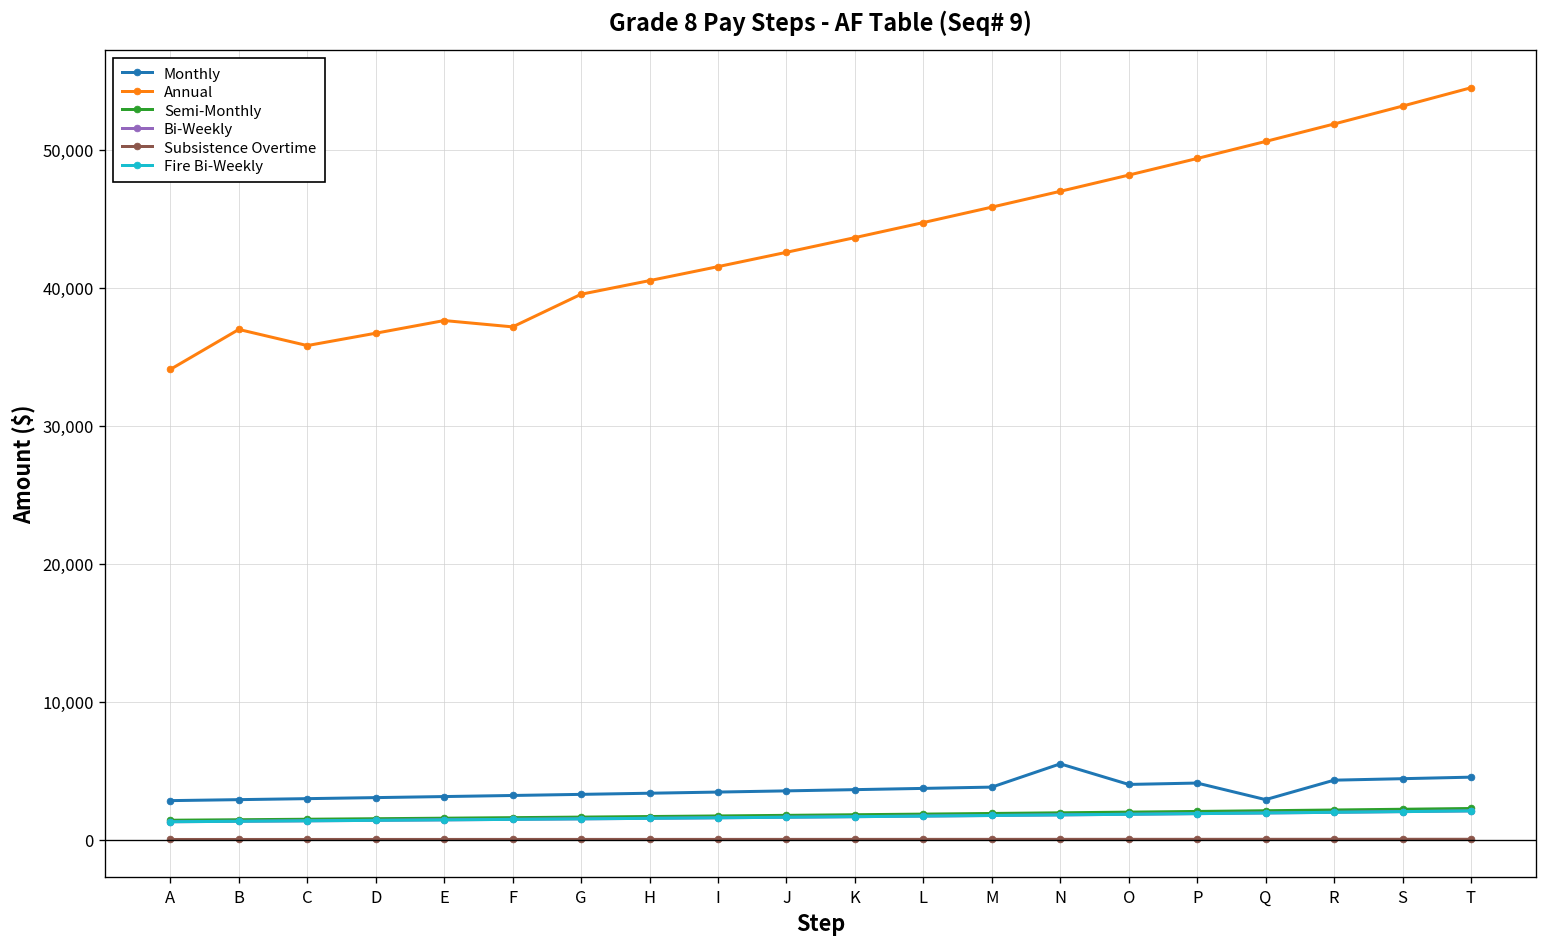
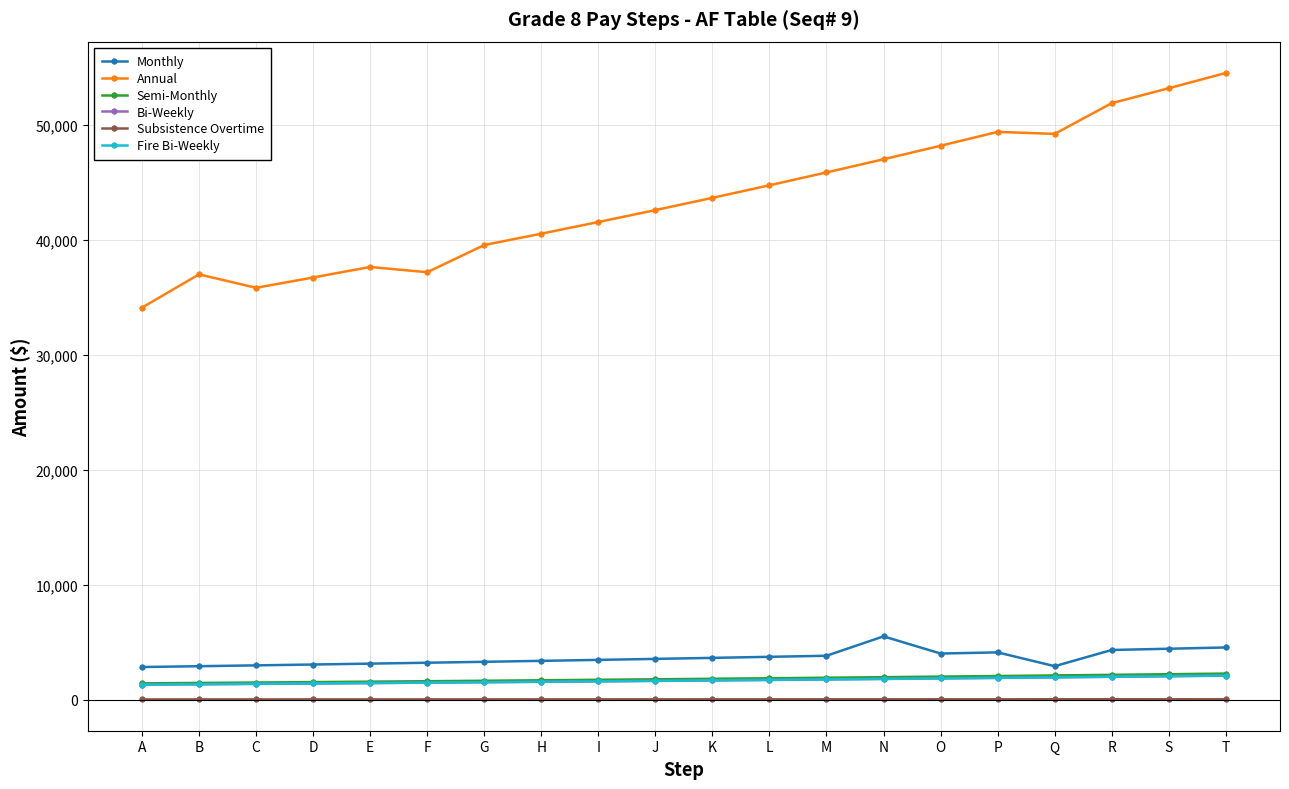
  {
    "Monthly": {
      "A": "2,800",
      "B": "2,900",
      "C": "3,000",
      "D": "3,100",
      "E": "3,100",
      "F": "3,200",
      "G": "3,300",
      "H": "3,400",
      "I": "3,500",
      "J": "3,500",
      "K": "3,600",
      "L": "3,700",
      "M": "3,800",
      "N": "5,500",
      "O": "4,000",
      "P": "4,100",
      "Q": "2,900",
      "R": "4,300",
      "S": "4,400",
      "T": "4,500"
    },
    "Annual": {
      "A": "34,100",
      "B": "37,000",
      "C": "35,800",
      "D": "36,700",
      "E": "37,600",
      "F": "37,200",
      "G": "39,500",
      "H": "40,500",
      "I": "41,500",
      "J": "42,600",
      "K": "43,600",
      "L": "44,700",
      "M": "45,900",
      "N": "47,000",
      "O": "48,200",
      "P": "49,400",
-     "Q": "50,600",
+     "Q": "49,200",
      "R": "51,900",
      "S": "53,200",
      "T": "54,500"
    },
    "Subsistence Overtime": {
      "A": "0",
      "B": "0",
      "C": "0",
      "D": "0",
      "E": "0",
      "F": "0",
      "G": "0",
      "H": "0",
      "I": "0",
      "J": "0",
      "K": "0",
      "L": "0",
      "M": "0",
      "N": "0",
      "O": "0",
      "P": "0",
      "Q": "0",
      "R": "0",
      "S": "0",
      "T": "0"
    }
  }
